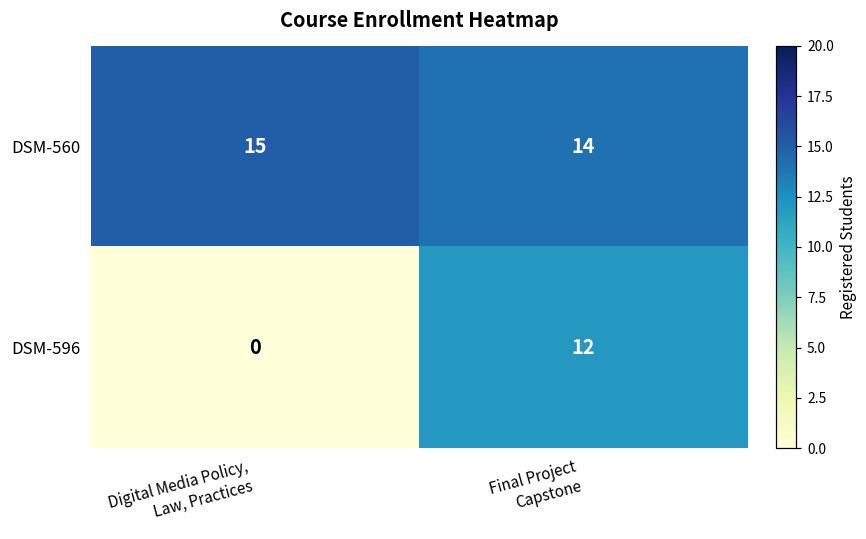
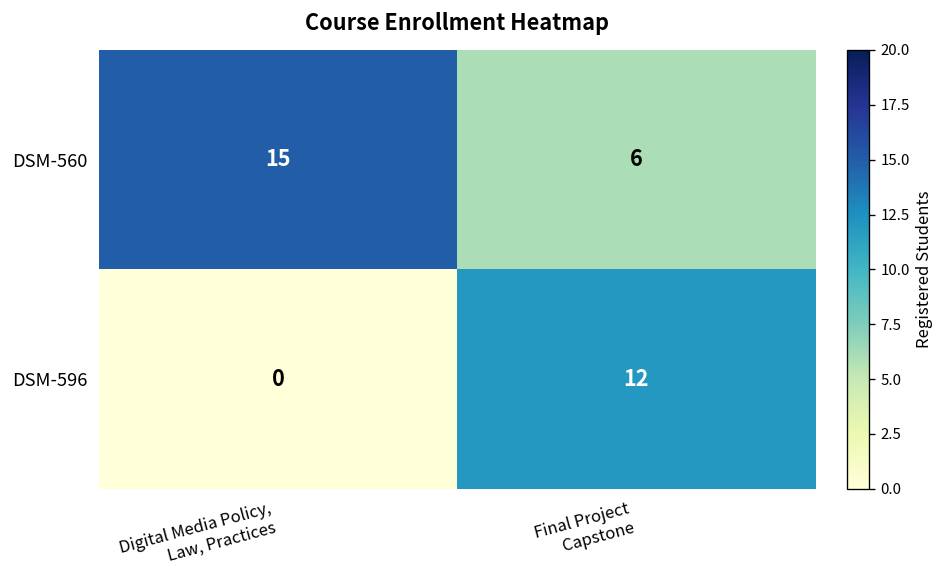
  {
    "DSM-560": {
      "Digital Media Policy, Law, Practices": 15,
-     "Final Project Capstone": 14
+     "Final Project Capstone": 6
    },
    "DSM-596": {
      "Digital Media Policy, Law, Practices": 0,
      "Final Project Capstone": 12
    }
  }
